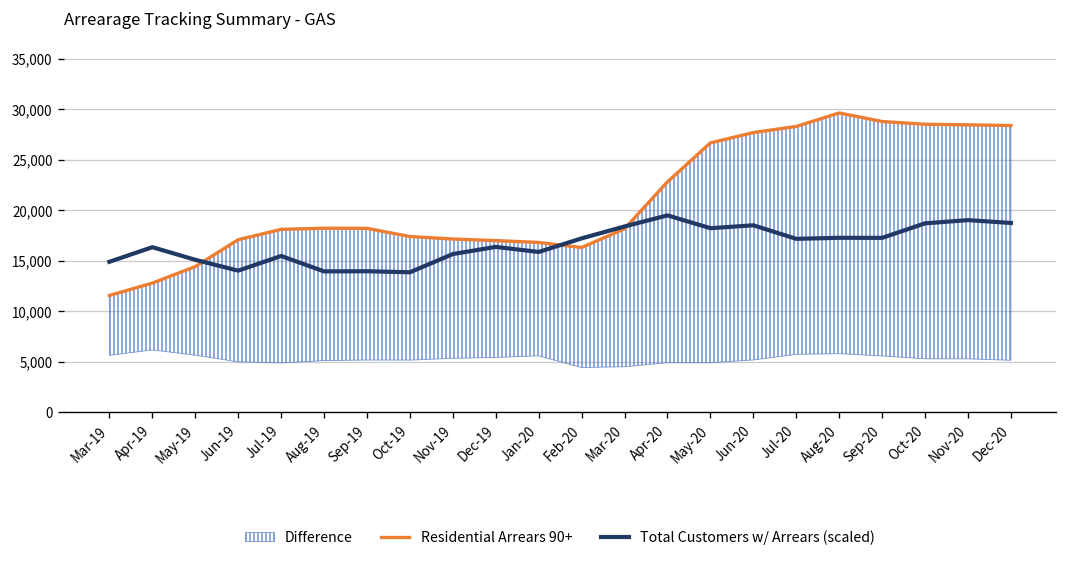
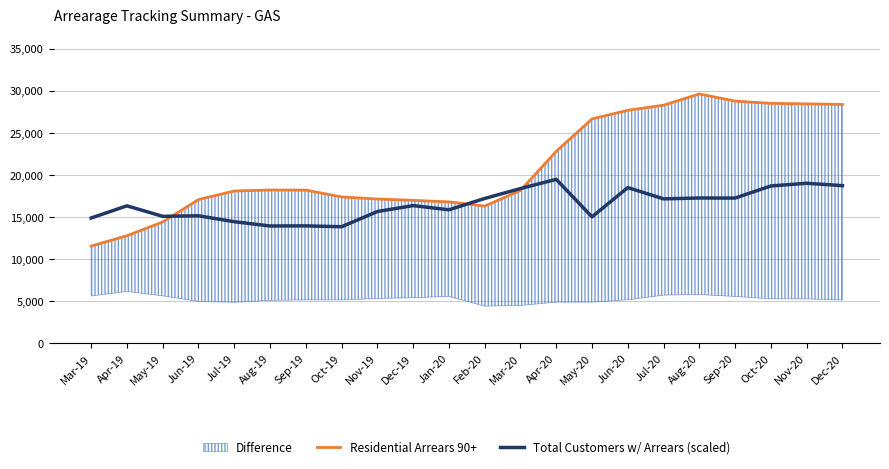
  {
    "Total Customers w/ Arrears (scaled)": {
      "Mar-19": "15,000",
      "Apr-19": "16,000",
      "May-19": "15,000",
-     "Jun-19": "14,000",
-     "Jul-19": "15,000",
+     "Jun-19": "15,000",
+     "Jul-19": "14,000",
      "Aug-19": "14,000",
      "Sep-19": "14,000",
      "Oct-19": "14,000",
      "Nov-19": "16,000",
      "Dec-19": "16,000",
      "Jan-20": "16,000",
      "Feb-20": "17,000",
      "Apr-20": "19,000",
-     "May-20": "18,000",
+     "May-20": "15,000",
      "Jun-20": "19,000",
      "Jul-20": "17,000",
      "Aug-20": "17,000",
      "Sep-20": "17,000",
      "Oct-20": "19,000",
      "Nov-20": "19,000",
      "Dec-20": "19,000"
    }
  }
